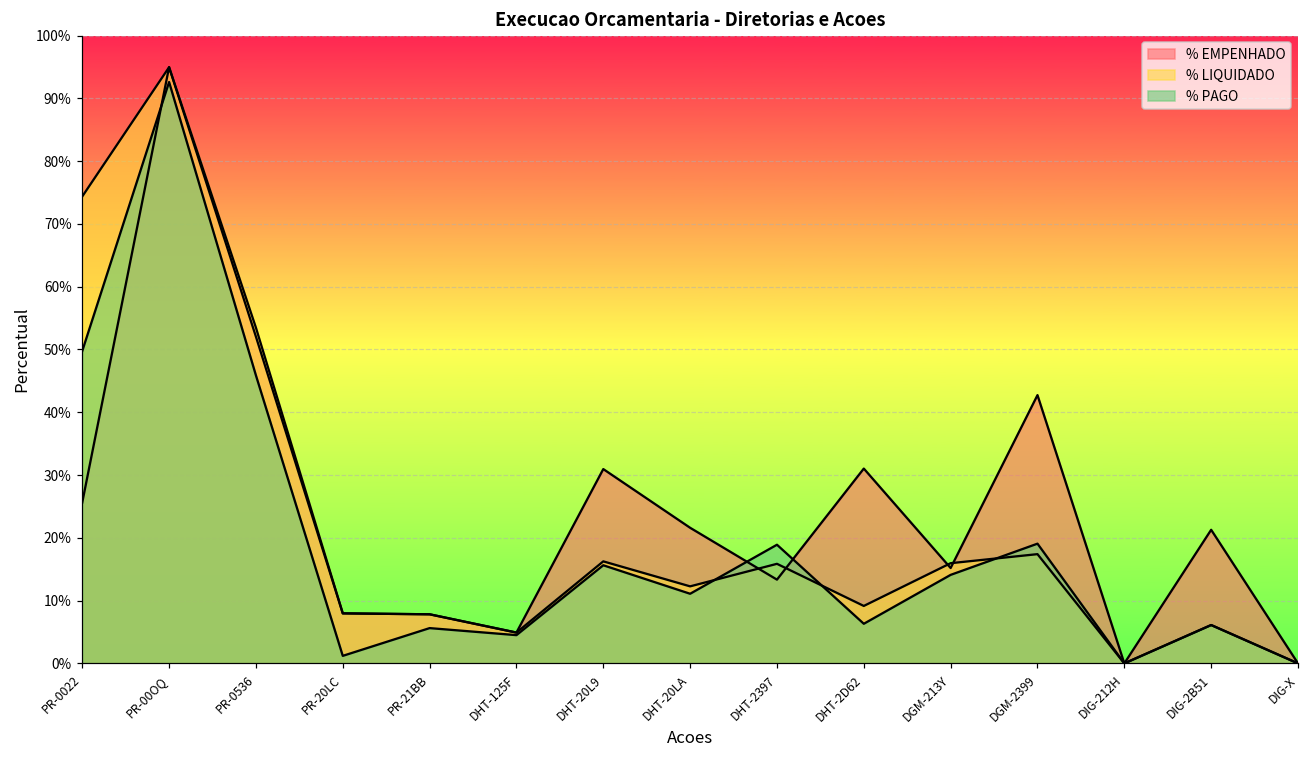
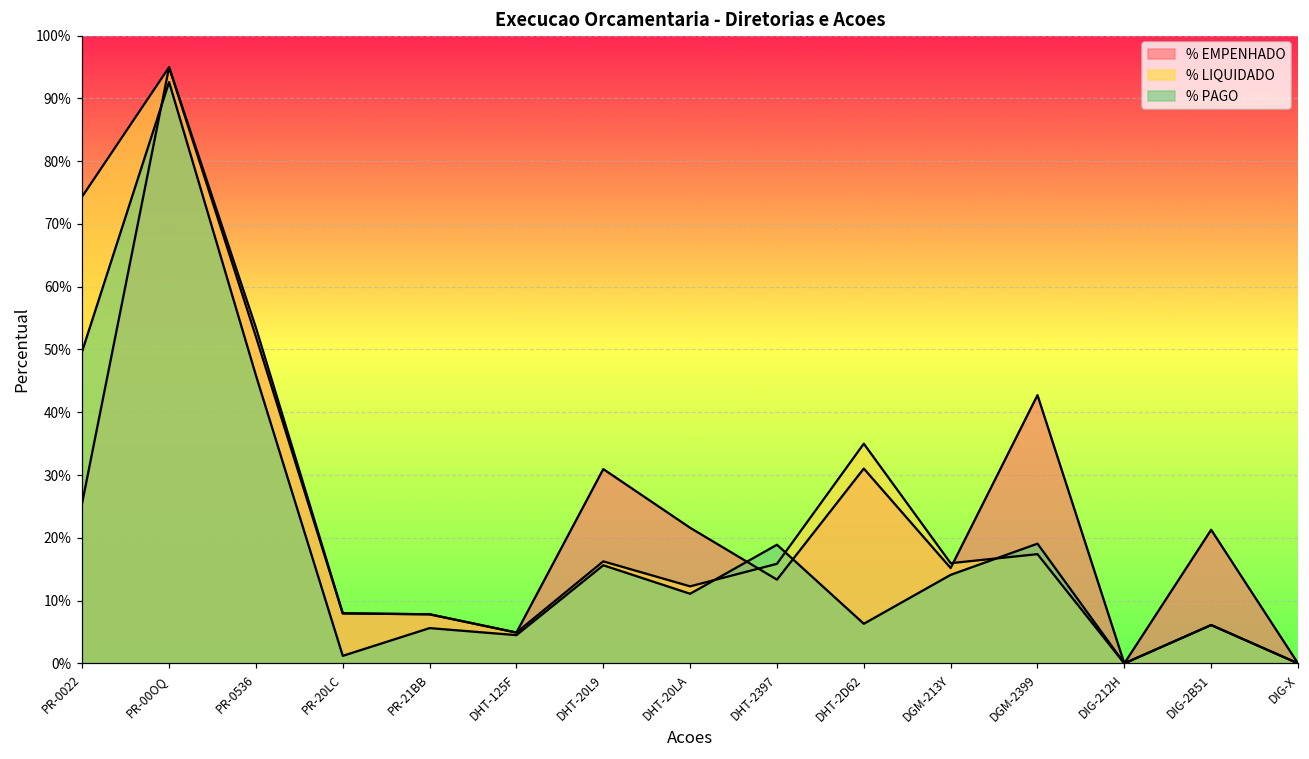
  {
    "% EMPENHADO": {
      "PR-0022": "26%",
      "PR-0536": "52%",
      "DHT-20L9": "31%",
      "DHT-20LA": "22%",
      "DHT-2397": "13%",
      "DHT-2D62": "31%",
      "DGM-213Y": "15%",
      "DGM-2399": "43%",
      "DIG-2B51": "21%"
    },
    "% LIQUIDADO": {
      "PR-0022": "74%",
      "PR-0536": "53%",
      "DHT-20L9": "16%",
      "DHT-20LA": "12%",
      "DHT-2397": "16%",
-     "DHT-2D62": "9%",
+     "DHT-2D62": "35%",
      "DGM-213Y": "16%",
      "DGM-2399": "17%"
    },
    "% PAGO": {
      "PR-0022": "50%",
      "PR-00OQ": "93%",
      "PR-0536": "46%",
      "PR-20LC": "1%",
      "PR-21BB": "6%",
      "DHT-20L9": "16%",
      "DHT-20LA": "11%",
      "DHT-2397": "19%",
      "DHT-2D62": "6%",
      "DGM-213Y": "14%",
      "DGM-2399": "19%"
    }
  }
